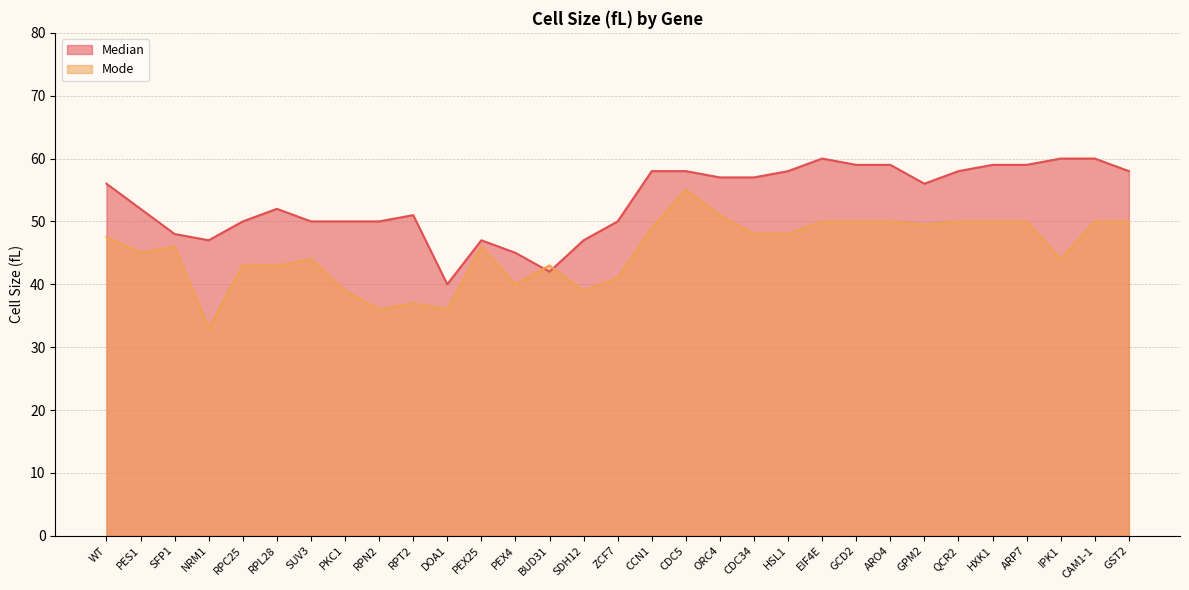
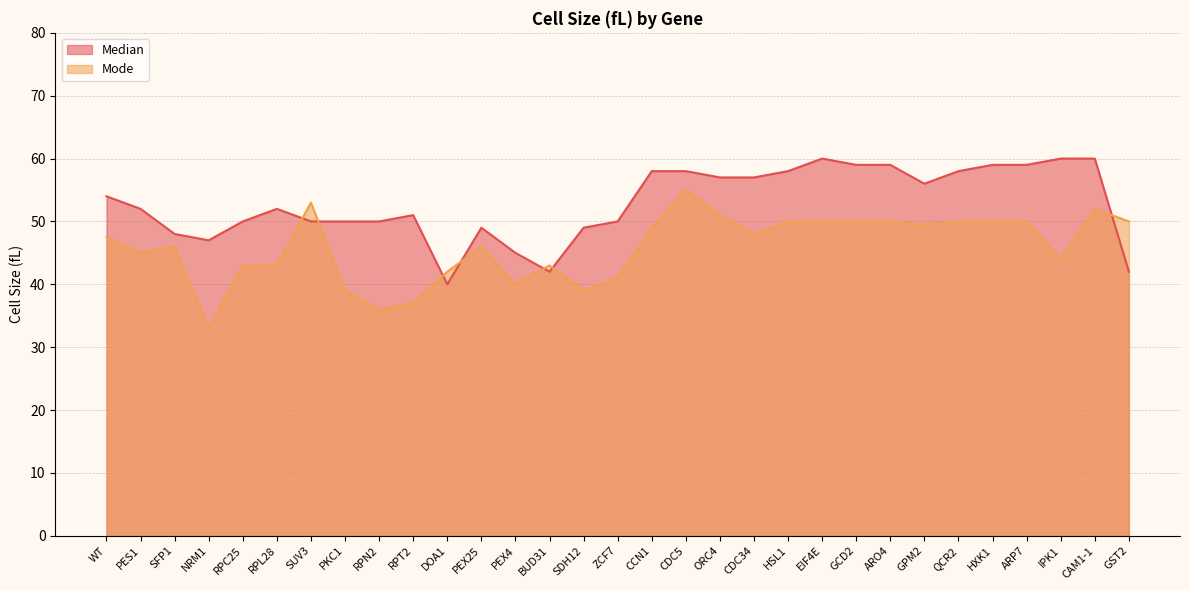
  {
    "Median": {
-     "WT": 56,
+     "WT": 54,
      "PES1": 52,
      "SFP1": 48,
      "NRM1": 47,
      "RPC25": 50,
      "RPL28": 52,
      "SUV3": 50,
      "PKC1": 50,
      "RPN2": 50,
      "RPT2": 51,
      "DOA1": 40,
-     "PEX25": 47,
+     "PEX25": 49,
      "PEX4": 45,
      "BUD31": 42,
-     "SDH12": 47,
+     "SDH12": 49,
      "ZCF7": 50,
      "CCN1": 58,
      "CDC5": 58,
      "ORC4": 57,
      "CDC34": 57,
      "HSL1": 58,
      "EIF4E": 60,
      "GCD2": 59,
      "ARO4": 59,
      "GPM2": 56,
      "QCR2": 58,
      "HXK1": 59,
      "ARP7": 59,
      "IPK1": 60,
      "CAM1-1": 60,
-     "GST2": 58
+     "GST2": 42
    },
    "Mode": {
      "WT": 48,
      "PES1": 45,
      "SFP1": 46,
      "NRM1": 33,
      "RPC25": 43,
      "RPL28": 43,
-     "SUV3": 44,
+     "SUV3": 53,
      "PKC1": 39,
      "RPN2": 36,
      "RPT2": 37,
-     "DOA1": 36,
+     "DOA1": 42,
      "PEX25": 46,
      "PEX4": 40,
      "BUD31": 43,
      "SDH12": 39,
      "ZCF7": 41,
      "CCN1": 49,
      "CDC5": 55,
      "ORC4": 51,
      "CDC34": 48,
-     "HSL1": 48,
+     "HSL1": 50,
      "EIF4E": 50,
      "GCD2": 50,
      "ARO4": 50,
      "GPM2": 50,
      "QCR2": 50,
      "HXK1": 50,
      "ARP7": 50,
      "IPK1": 44,
-     "CAM1-1": 50,
+     "CAM1-1": 52,
      "GST2": 50
    }
  }
